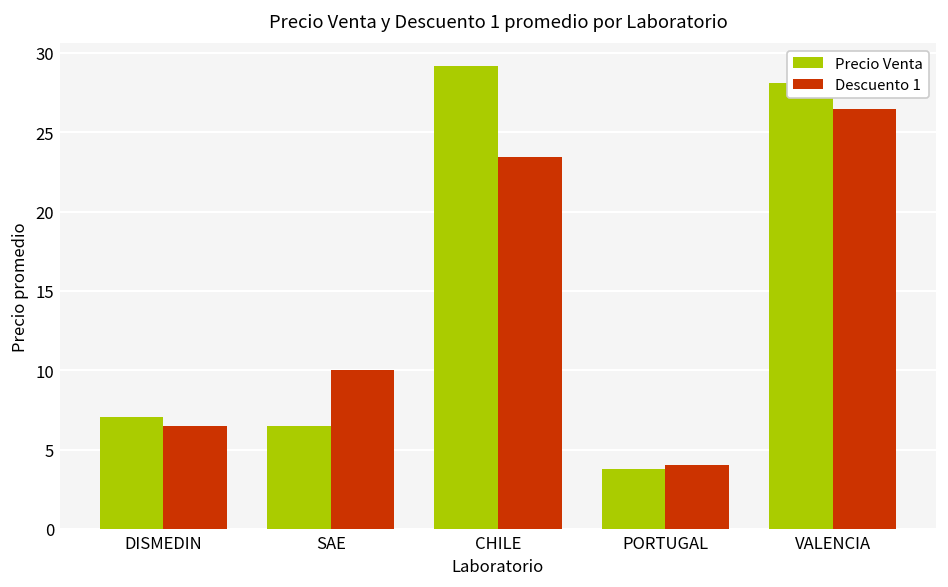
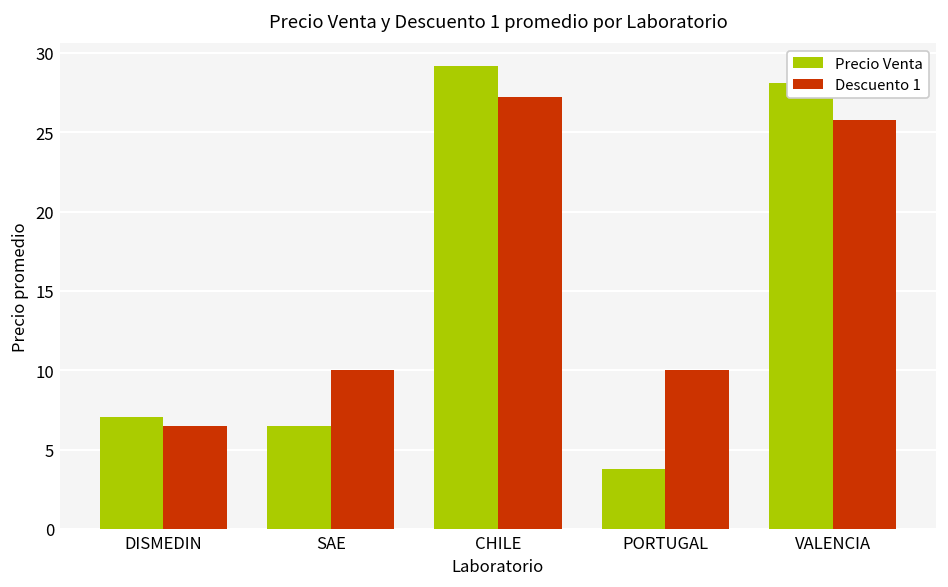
  {
    "Precio Venta": {
      "DISMEDIN": 7.1,
      "SAE": 6.5,
      "CHILE": 29.2,
      "PORTUGAL": 3.8
    },
    "Descuento 1": {
      "DISMEDIN": 6.5,
      "SAE": 10.0,
-     "CHILE": 23.5,
-     "PORTUGAL": 4,
-     "VALENCIA": 26.5
+     "CHILE": 27.3,
+     "PORTUGAL": 10,
+     "VALENCIA": 25.8
    }
  }
